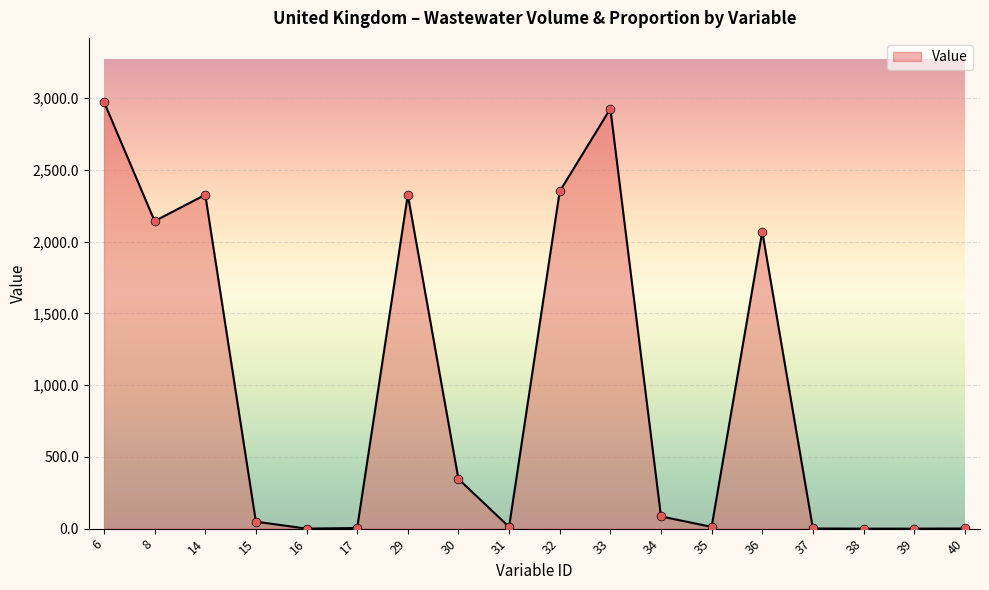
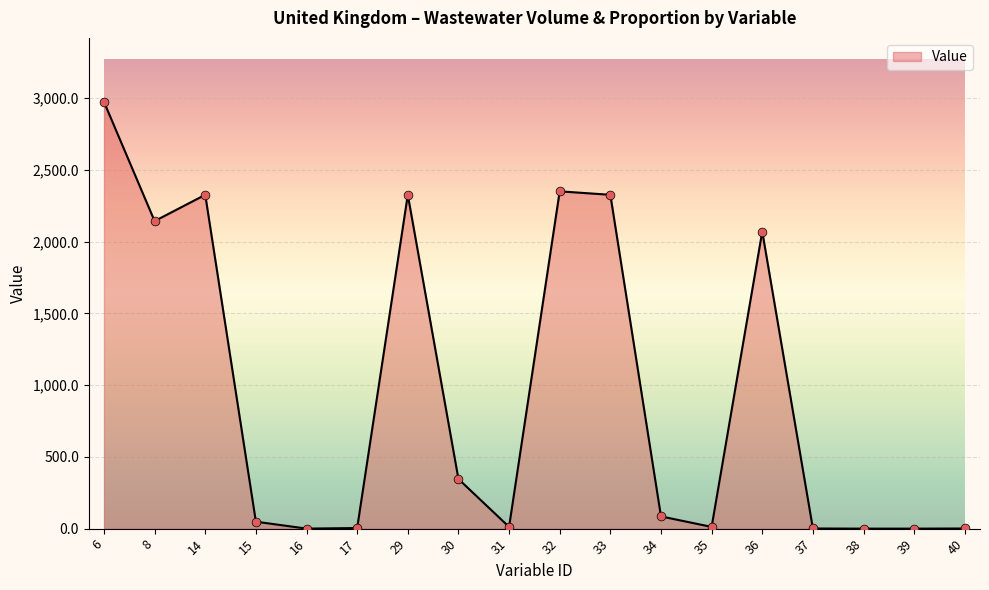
  {
    "6": "2,970",
    "8": "2,140",
    "14": "2,330",
    "15": "50",
    "16": "0",
    "17": "0",
    "29": "2,330",
    "30": "350",
    "31": "10",
    "32": "2,350",
-   "33": "2,930",
+   "33": "2,330",
    "34": "90",
    "35": "10",
    "36": "2,070",
    "37": "0",
    "38": "0",
    "39": "0",
    "40": "0"
  }
